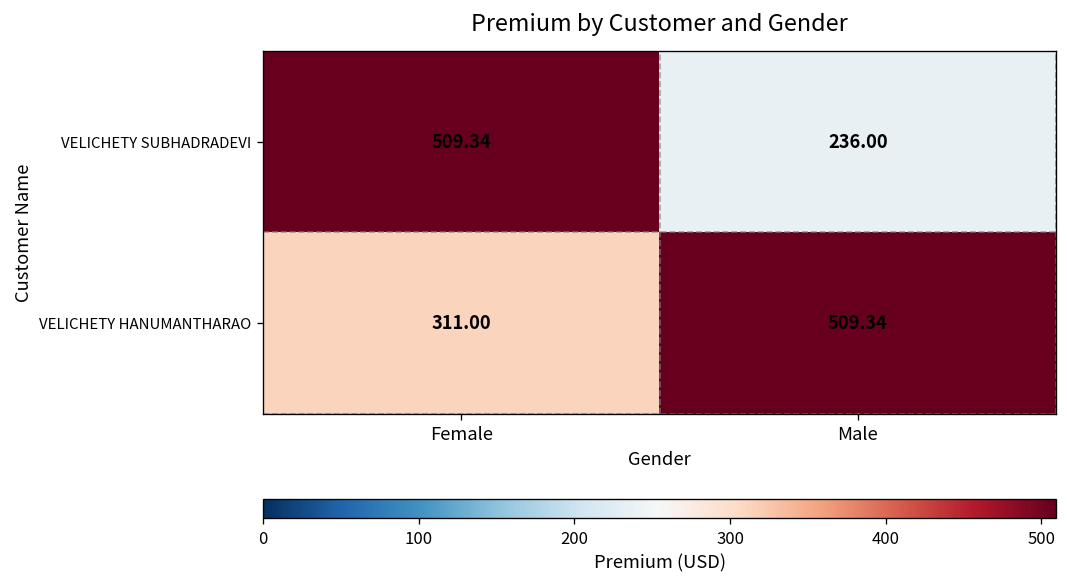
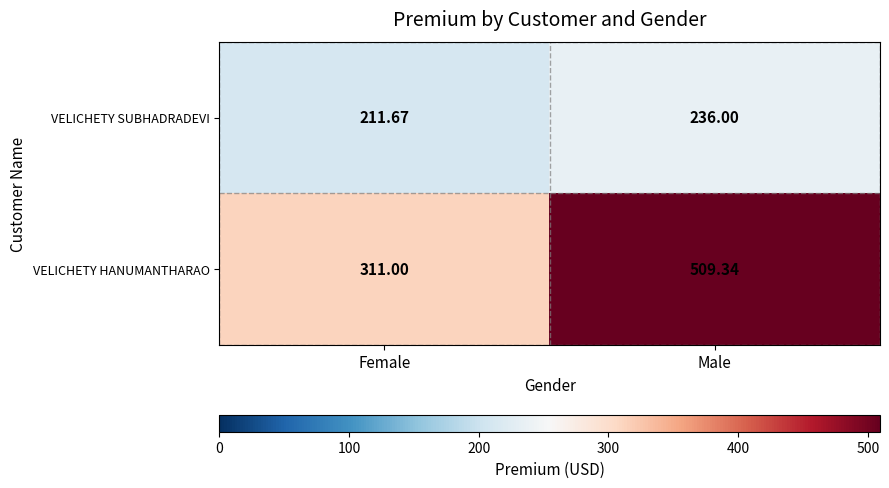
  {
    "VELICHETY SUBHADRADEVI": {
-     "Female": 509.34,
+     "Female": 211.67,
      "Male": 236.00
    },
    "VELICHETY HANUMANTHARAO": {
      "Female": 311.00,
      "Male": 509.34
    }
  }
